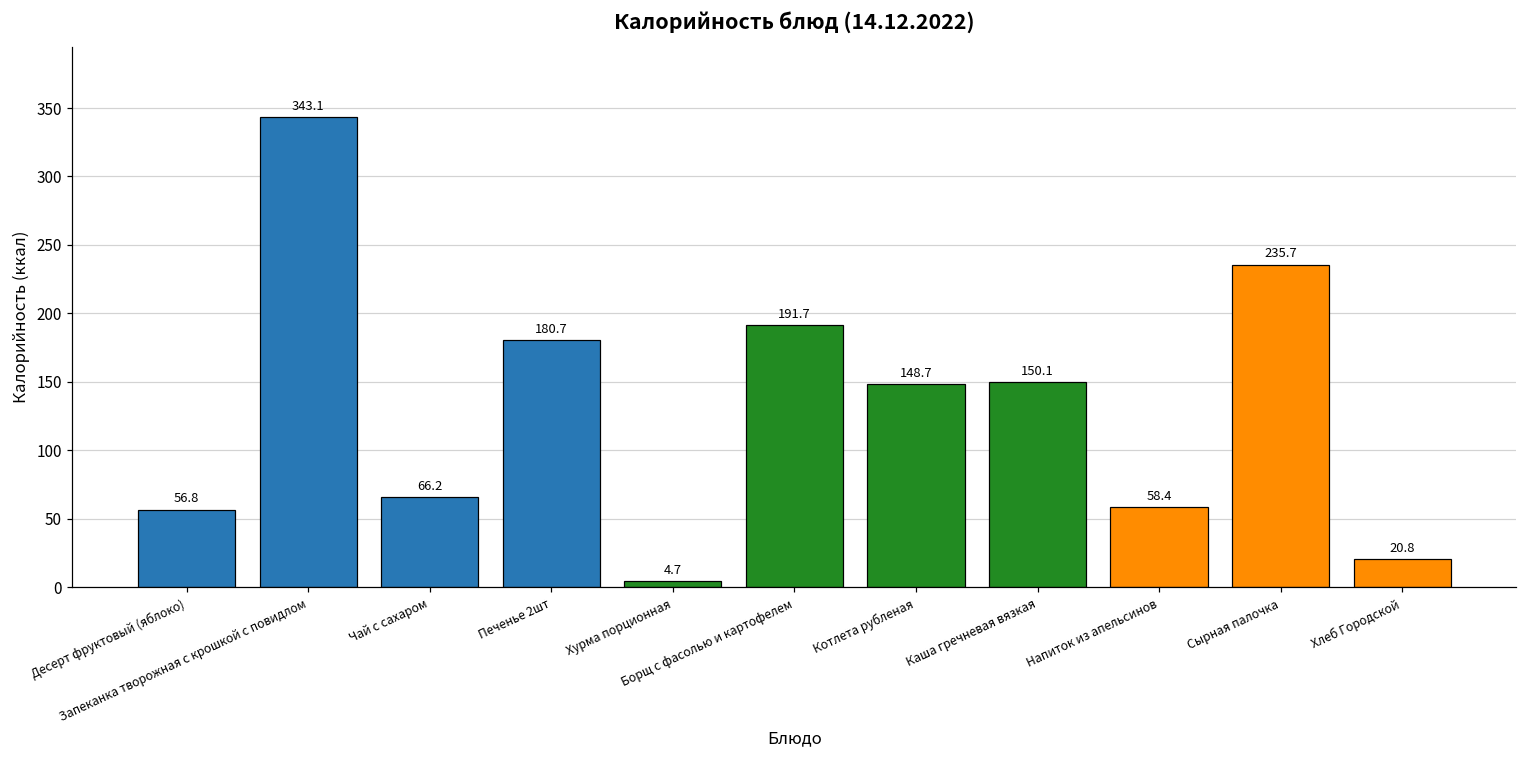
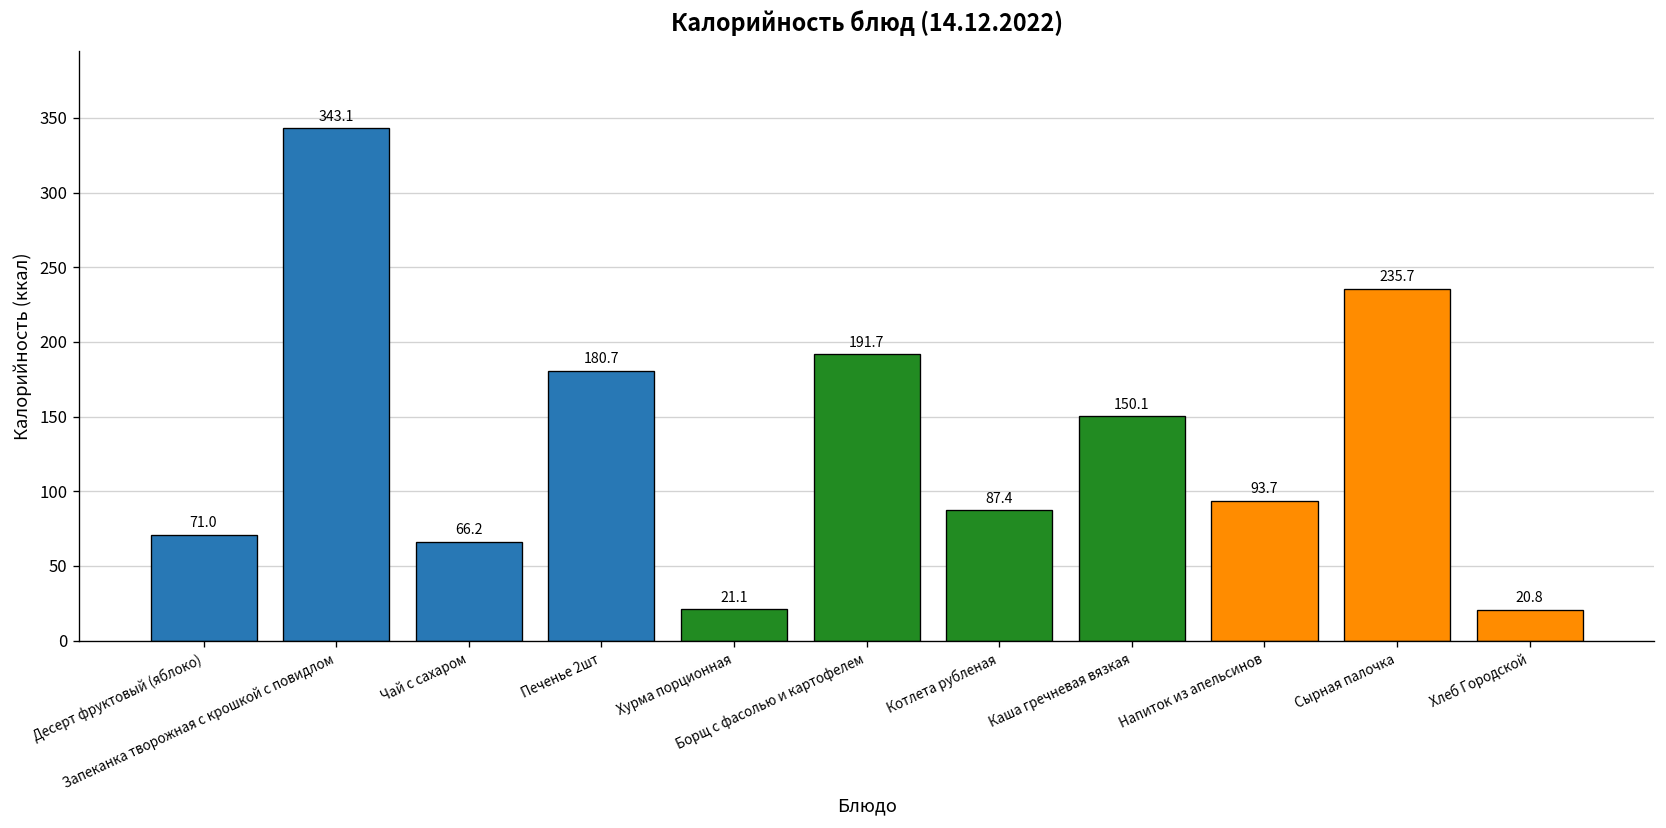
  {
-   "Десерт фруктовый (яблоко)": 56.8,
+   "Десерт фруктовый (яблоко)": 71.0,
    "Запеканка творожная с крошкой с повидлом": 343.1,
    "Чай с сахаром": 66.2,
    "Печенье 2шт": 180.7,
-   "Хурма порционная": 4.7,
+   "Хурма порционная": 21.1,
    "Борщ с фасолью и картофелем": 191.7,
-   "Котлета рубленая": 148.7,
+   "Котлета рубленая": 87.4,
    "Каша гречневая вязкая": 150.1,
-   "Напиток из апельсинов": 58.4,
+   "Напиток из апельсинов": 93.7,
    "Сырная палочка": 235.7,
    "Хлеб Городской": 20.8
  }
